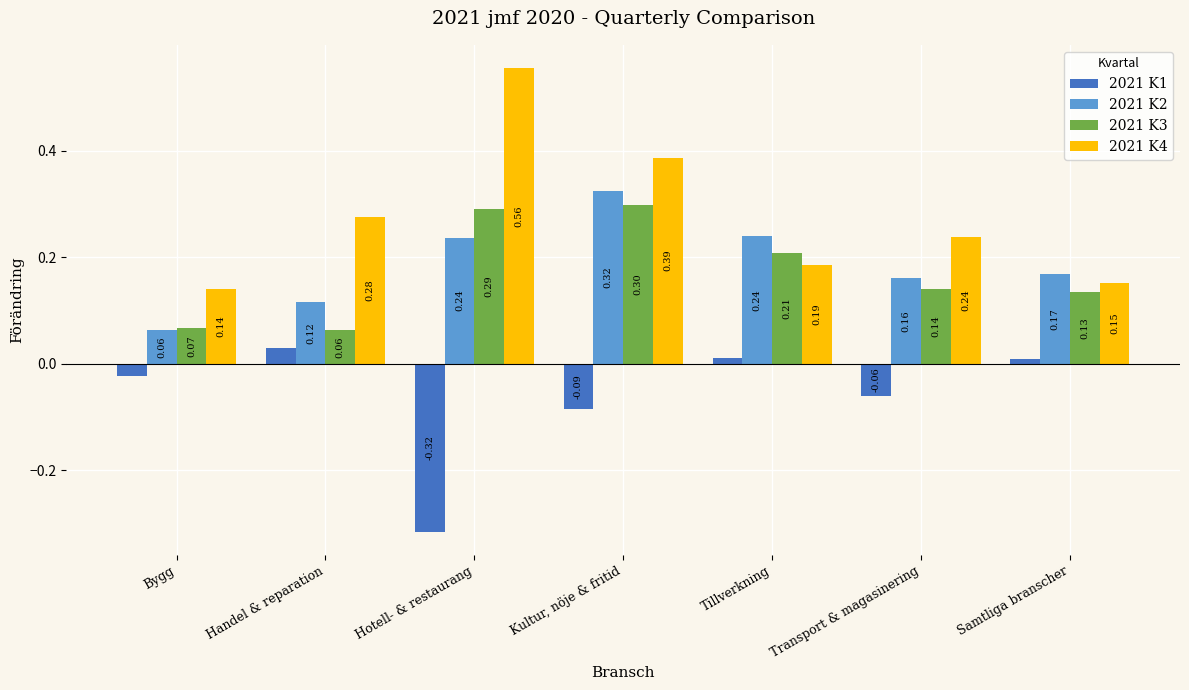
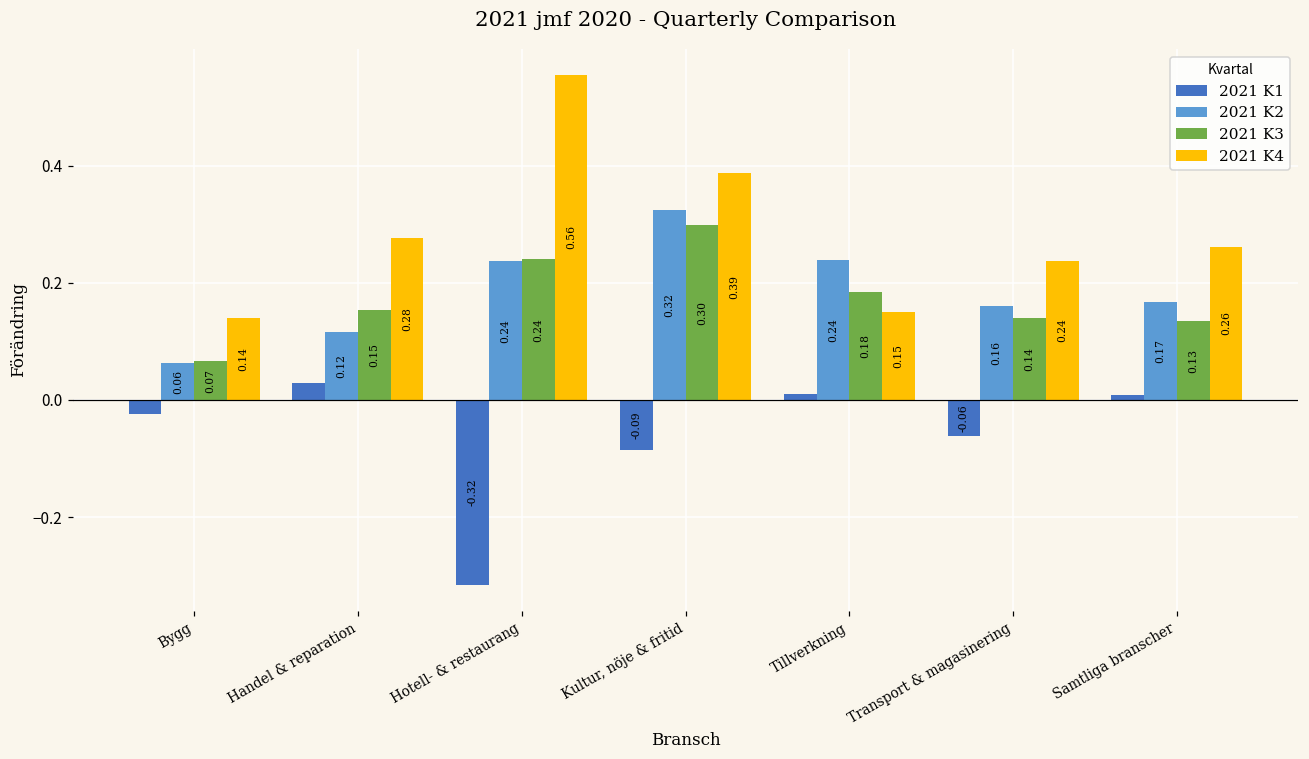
  {
    "2021 K3": {
      "Bygg": 0.07,
-     "Handel & reparation": 0.06,
-     "Hotell- & restaurang": 0.29,
+     "Handel & reparation": 0.15,
+     "Hotell- & restaurang": 0.24,
      "Kultur, nöje & fritid": 0.30,
-     "Tillverkning": 0.21,
+     "Tillverkning": 0.18,
      "Transport & magasinering": 0.14,
      "Samtliga branscher": 0.13
    },
    "2021 K4": {
      "Bygg": 0.14,
      "Handel & reparation": 0.28,
      "Hotell- & restaurang": 0.56,
      "Kultur, nöje & fritid": 0.39,
-     "Tillverkning": 0.19,
+     "Tillverkning": 0.15,
      "Transport & magasinering": 0.24,
-     "Samtliga branscher": 0.15
+     "Samtliga branscher": 0.26
    }
  }
